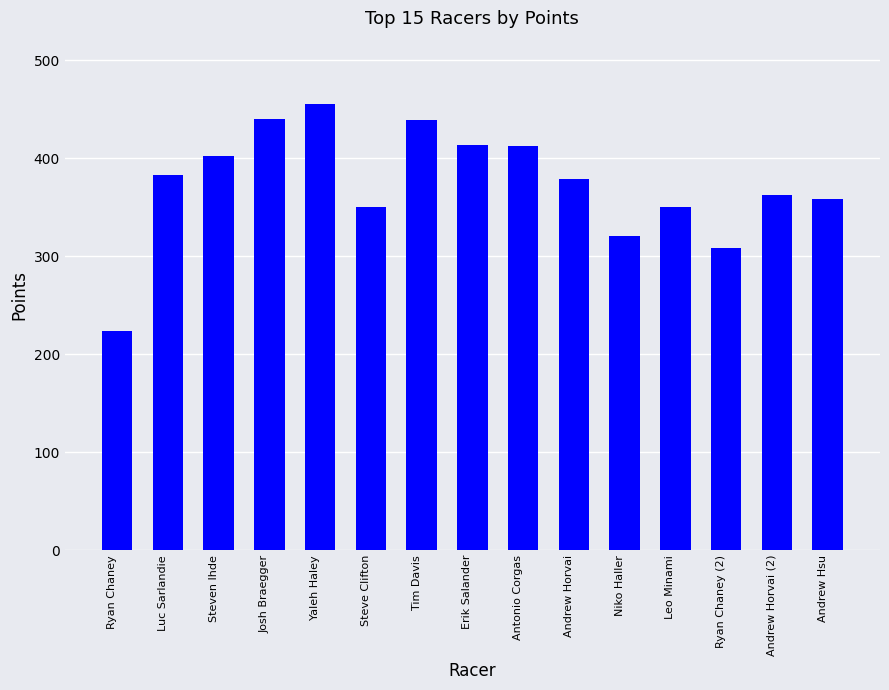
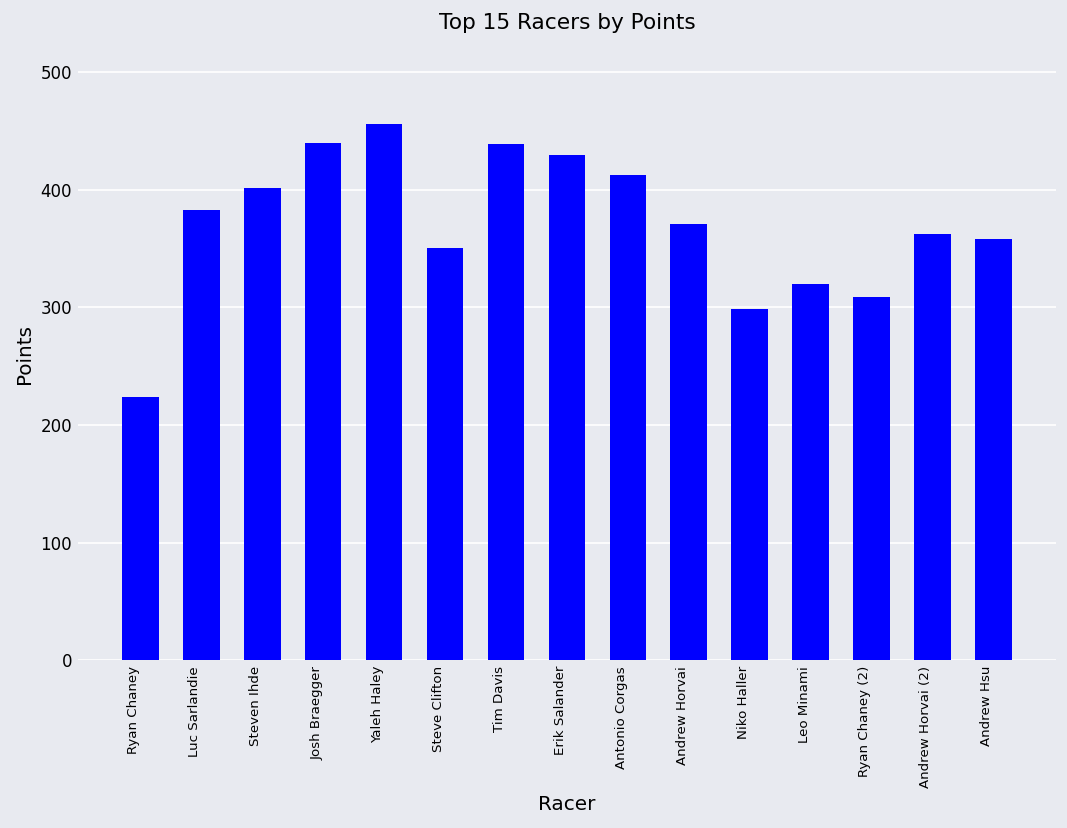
  {
    "Ryan Chaney": 220,
    "Luc Sarlandie": 380,
    "Steven Ihde": 400,
    "Josh Braegger": 440,
    "Yaleh Haley": 460,
    "Steve Clifton": 350,
    "Tim Davis": 440,
-   "Erik Salander": 410,
+   "Erik Salander": 430,
    "Antonio Corgas": 410,
-   "Andrew Horvai": 380,
-   "Niko Haller": 320,
-   "Leo Minami": 350,
+   "Andrew Horvai": 370,
+   "Niko Haller": 300,
+   "Leo Minami": 320,
    "Ryan Chaney (2)": 310,
    "Andrew Horvai (2)": 360,
    "Andrew Hsu": 360
  }
